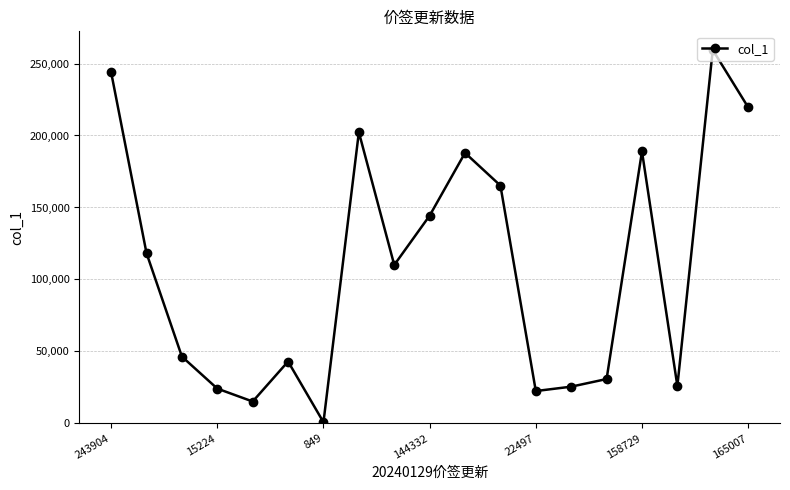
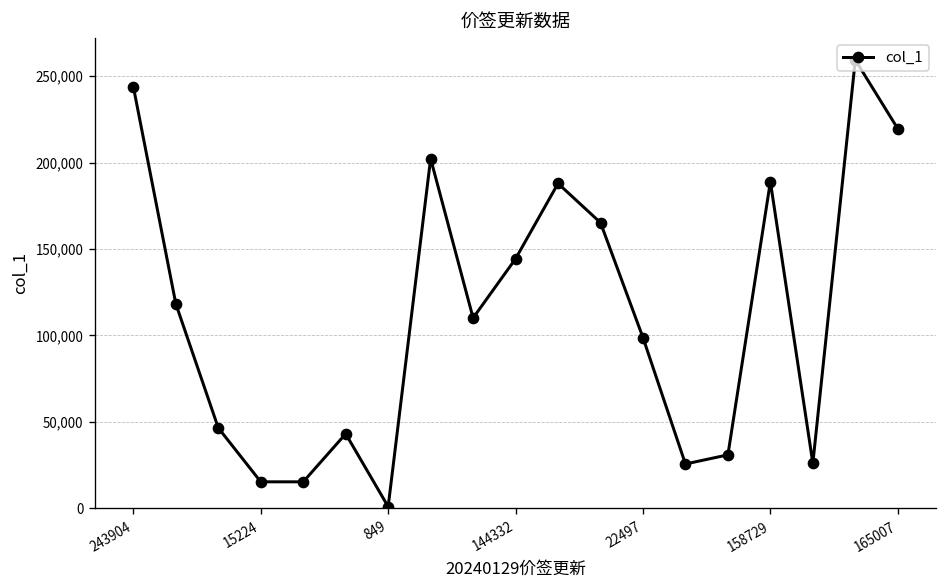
  {
    "243904": "244,000",
-   "15224": "24,000",
+   "15224": "15,000",
    "849": "1,000",
    "144332": "144,000",
-   "22497": "22,000",
+   "22497": "99,000",
    "158729": "189,000",
    "165007": "220,000"
  }
